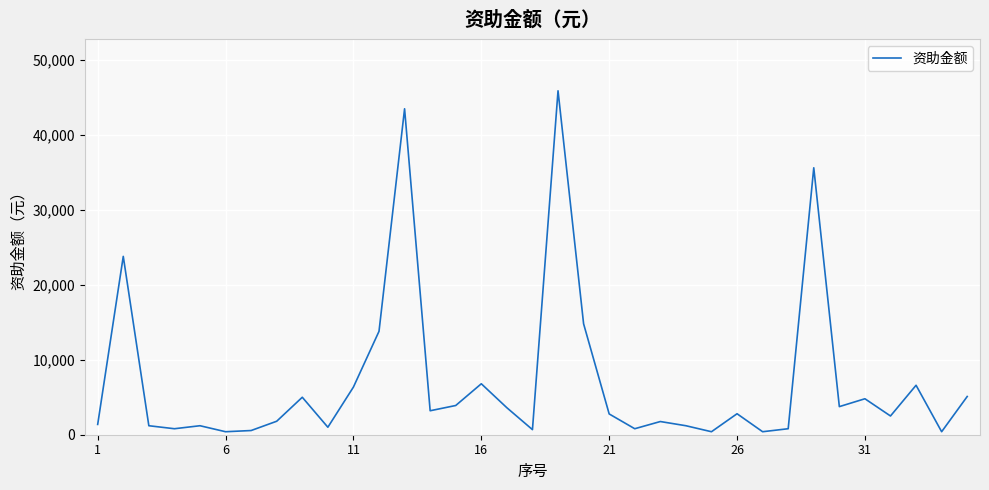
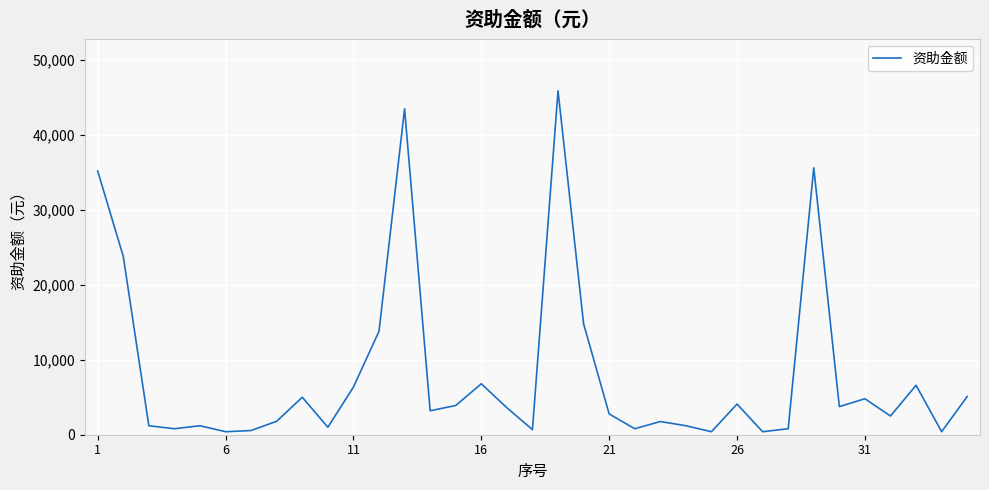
  {
-   "1": "1,000",
+   "1": "35,000",
    "6": "0",
    "11": "6,000",
    "16": "7,000",
    "21": "3,000",
-   "26": "3,000",
+   "26": "4,000",
    "31": "5,000"
  }
